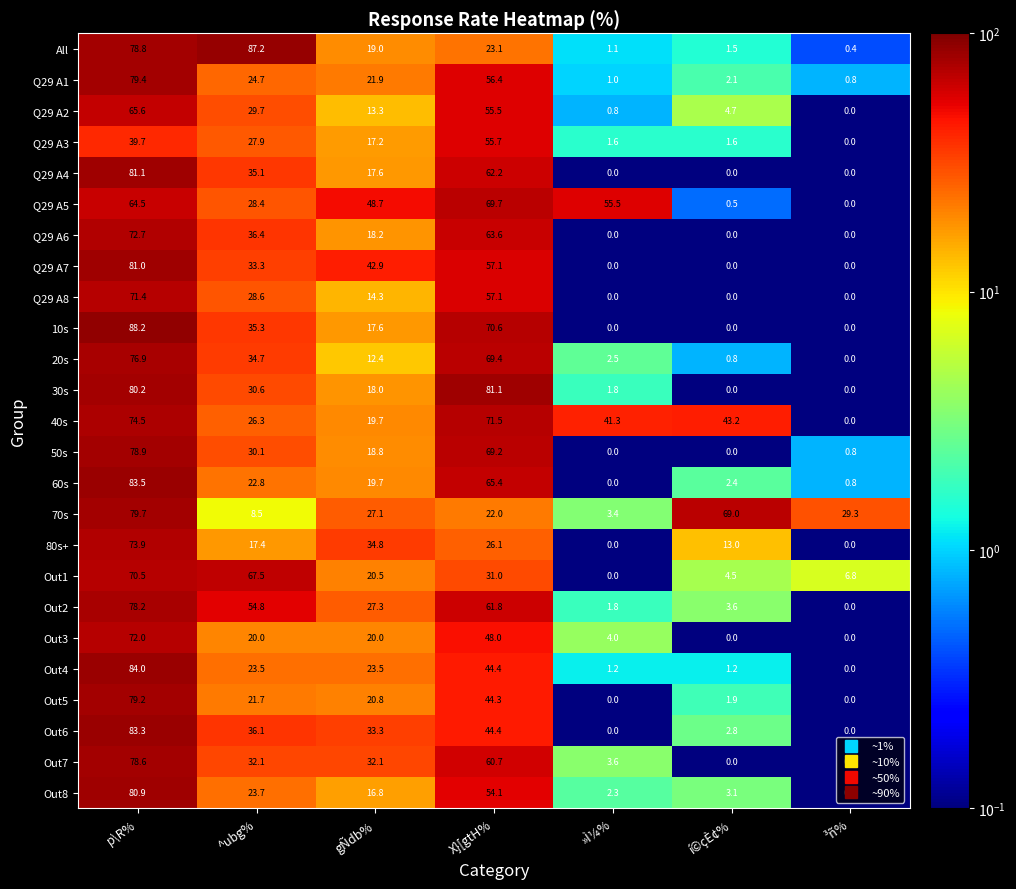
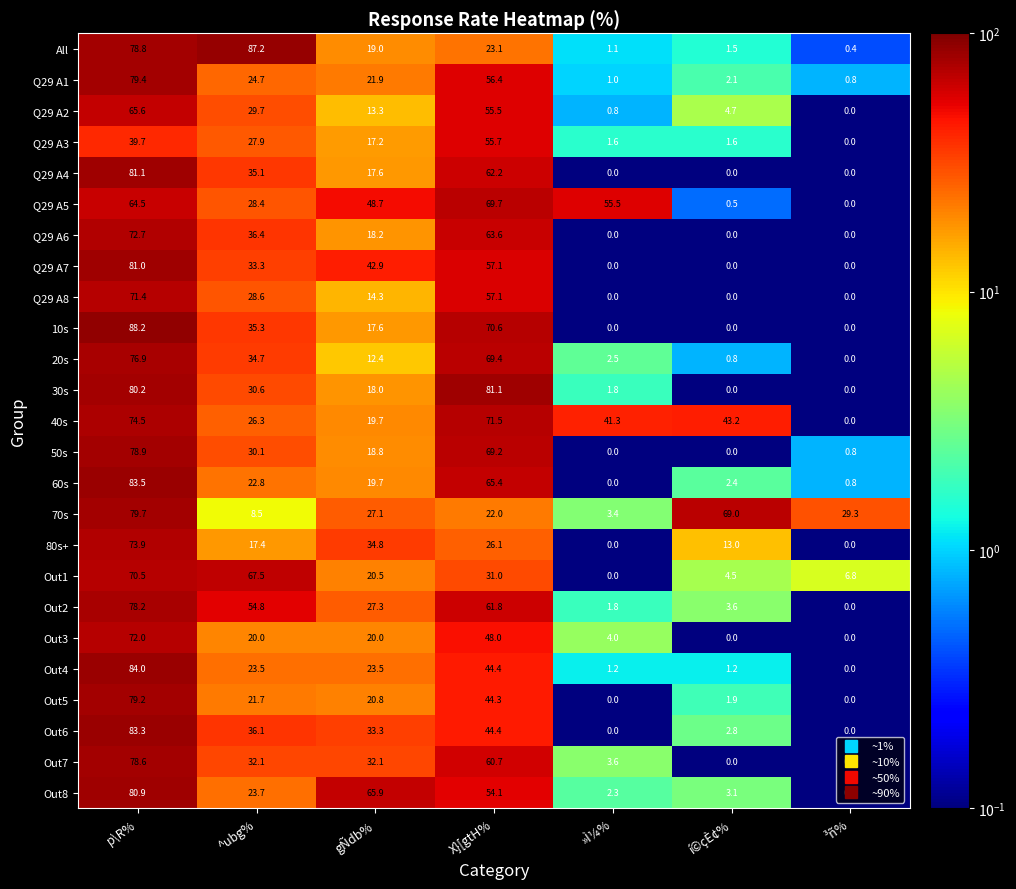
  {
    "All": {
      "p\\R%": 78.8,
      "^ubg%": 87.2,
      "gÑdb%": 19.0,
      "X}[gtH%": 23.1,
      "»Ì¼%": 1.1,
      "í©çÈ¢%": 1.5,
      "³ñ%": 0.4
    },
    "Q29 A1": {
      "p\\R%": 79.4,
      "^ubg%": 24.7,
      "gÑdb%": 21.9,
      "X}[gtH%": 56.4,
      "»Ì¼%": 1.0,
      "í©çÈ¢%": 2.1,
      "³ñ%": 0.8
    },
    "Q29 A2": {
      "p\\R%": 65.6,
      "^ubg%": 29.7,
      "gÑdb%": 13.3,
      "X}[gtH%": 55.5,
      "»Ì¼%": 0.8,
      "í©çÈ¢%": 4.7,
      "³ñ%": 0.0
    },
    "Q29 A3": {
      "p\\R%": 39.7,
      "^ubg%": 27.9,
      "gÑdb%": 17.2,
      "X}[gtH%": 55.7,
      "»Ì¼%": 1.6,
      "í©çÈ¢%": 1.6,
      "³ñ%": 0.0
    },
    "Q29 A4": {
      "p\\R%": 81.1,
      "^ubg%": 35.1,
      "gÑdb%": 17.6,
      "X}[gtH%": 62.2,
      "»Ì¼%": 0.0,
      "í©çÈ¢%": 0.0,
      "³ñ%": 0.0
    },
    "Q29 A5": {
      "p\\R%": 64.5,
      "^ubg%": 28.4,
      "gÑdb%": 48.7,
      "X}[gtH%": 69.7,
      "»Ì¼%": 55.5,
      "í©çÈ¢%": 0.5,
      "³ñ%": 0.0
    },
    "Q29 A6": {
      "p\\R%": 72.7,
      "^ubg%": 36.4,
      "gÑdb%": 18.2,
      "X}[gtH%": 63.6,
      "»Ì¼%": 0.0,
      "í©çÈ¢%": 0.0,
      "³ñ%": 0.0
    },
    "Q29 A7": {
      "p\\R%": 81.0,
      "^ubg%": 33.3,
      "gÑdb%": 42.9,
      "X}[gtH%": 57.1,
      "»Ì¼%": 0.0,
      "í©çÈ¢%": 0.0,
      "³ñ%": 0.0
    },
    "Q29 A8": {
      "p\\R%": 71.4,
      "^ubg%": 28.6,
      "gÑdb%": 14.3,
      "X}[gtH%": 57.1,
      "»Ì¼%": 0.0,
      "í©çÈ¢%": 0.0,
      "³ñ%": 0.0
    },
    "10s": {
      "p\\R%": 88.2,
      "^ubg%": 35.3,
      "gÑdb%": 17.6,
      "X}[gtH%": 70.6,
      "»Ì¼%": 0.0,
      "í©çÈ¢%": 0.0,
      "³ñ%": 0.0
    },
    "20s": {
      "p\\R%": 76.9,
      "^ubg%": 34.7,
      "gÑdb%": 12.4,
      "X}[gtH%": 69.4,
      "»Ì¼%": 2.5,
      "í©çÈ¢%": 0.8,
      "³ñ%": 0.0
    },
    "30s": {
      "p\\R%": 80.2,
      "^ubg%": 30.6,
      "gÑdb%": 18.0,
      "X}[gtH%": 81.1,
      "»Ì¼%": 1.8,
      "í©çÈ¢%": 0.0,
      "³ñ%": 0.0
    },
    "40s": {
      "p\\R%": 74.5,
      "^ubg%": 26.3,
      "gÑdb%": 19.7,
      "X}[gtH%": 71.5,
      "»Ì¼%": 41.3,
      "í©çÈ¢%": 43.2,
      "³ñ%": 0.0
    },
    "50s": {
      "p\\R%": 78.9,
      "^ubg%": 30.1,
      "gÑdb%": 18.8,
      "X}[gtH%": 69.2,
      "»Ì¼%": 0.0,
      "í©çÈ¢%": 0.0,
      "³ñ%": 0.8
    },
    "60s": {
      "p\\R%": 83.5,
      "^ubg%": 22.8,
      "gÑdb%": 19.7,
      "X}[gtH%": 65.4,
      "»Ì¼%": 0.0,
      "í©çÈ¢%": 2.4,
      "³ñ%": 0.8
    },
    "70s": {
      "p\\R%": 79.7,
      "^ubg%": 8.5,
      "gÑdb%": 27.1,
      "X}[gtH%": 22.0,
      "»Ì¼%": 3.4,
      "í©çÈ¢%": 69.0,
      "³ñ%": 29.3
    },
    "80s+": {
      "p\\R%": 73.9,
      "^ubg%": 17.4,
      "gÑdb%": 34.8,
      "X}[gtH%": 26.1,
      "»Ì¼%": 0.0,
      "í©çÈ¢%": 13.0,
      "³ñ%": 0.0
    },
    "Out1": {
      "p\\R%": 70.5,
      "^ubg%": 67.5,
      "gÑdb%": 20.5,
      "X}[gtH%": 31.0,
      "»Ì¼%": 0.0,
      "í©çÈ¢%": 4.5,
      "³ñ%": 6.8
    },
    "Out2": {
      "p\\R%": 78.2,
      "^ubg%": 54.8,
      "gÑdb%": 27.3,
      "X}[gtH%": 61.8,
      "»Ì¼%": 1.8,
      "í©çÈ¢%": 3.6,
      "³ñ%": 0.0
    },
    "Out3": {
      "p\\R%": 72.0,
      "^ubg%": 20.0,
      "gÑdb%": 20.0,
      "X}[gtH%": 48.0,
      "»Ì¼%": 4.0,
      "í©çÈ¢%": 0.0,
      "³ñ%": 0.0
    },
    "Out4": {
      "p\\R%": 84.0,
      "^ubg%": 23.5,
      "gÑdb%": 23.5,
      "X}[gtH%": 44.4,
      "»Ì¼%": 1.2,
      "í©çÈ¢%": 1.2,
      "³ñ%": 0.0
    },
    "Out5": {
      "p\\R%": 79.2,
      "^ubg%": 21.7,
      "gÑdb%": 20.8,
      "X}[gtH%": 44.3,
      "»Ì¼%": 0.0,
      "í©çÈ¢%": 1.9,
      "³ñ%": 0.0
    },
    "Out6": {
      "p\\R%": 83.3,
      "^ubg%": 36.1,
      "gÑdb%": 33.3,
      "X}[gtH%": 44.4,
      "»Ì¼%": 0.0,
      "í©çÈ¢%": 2.8,
      "³ñ%": 0.0
    },
    "Out7": {
      "p\\R%": 78.6,
      "^ubg%": 32.1,
      "gÑdb%": 32.1,
      "X}[gtH%": 60.7,
      "»Ì¼%": 3.6,
      "í©çÈ¢%": 0.0
    },
    "Out8": {
      "p\\R%": 80.9,
      "^ubg%": 23.7,
-     "gÑdb%": 16.8,
+     "gÑdb%": 65.9,
      "X}[gtH%": 54.1,
      "»Ì¼%": 2.3,
      "í©çÈ¢%": 3.1
    }
  }
